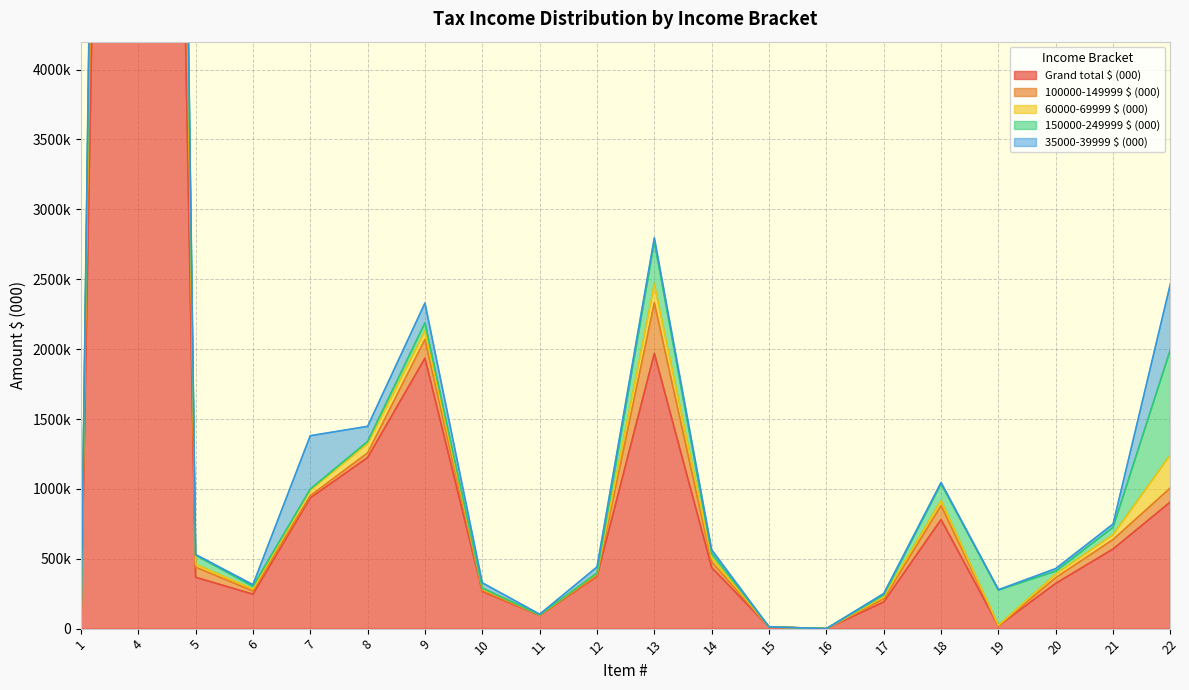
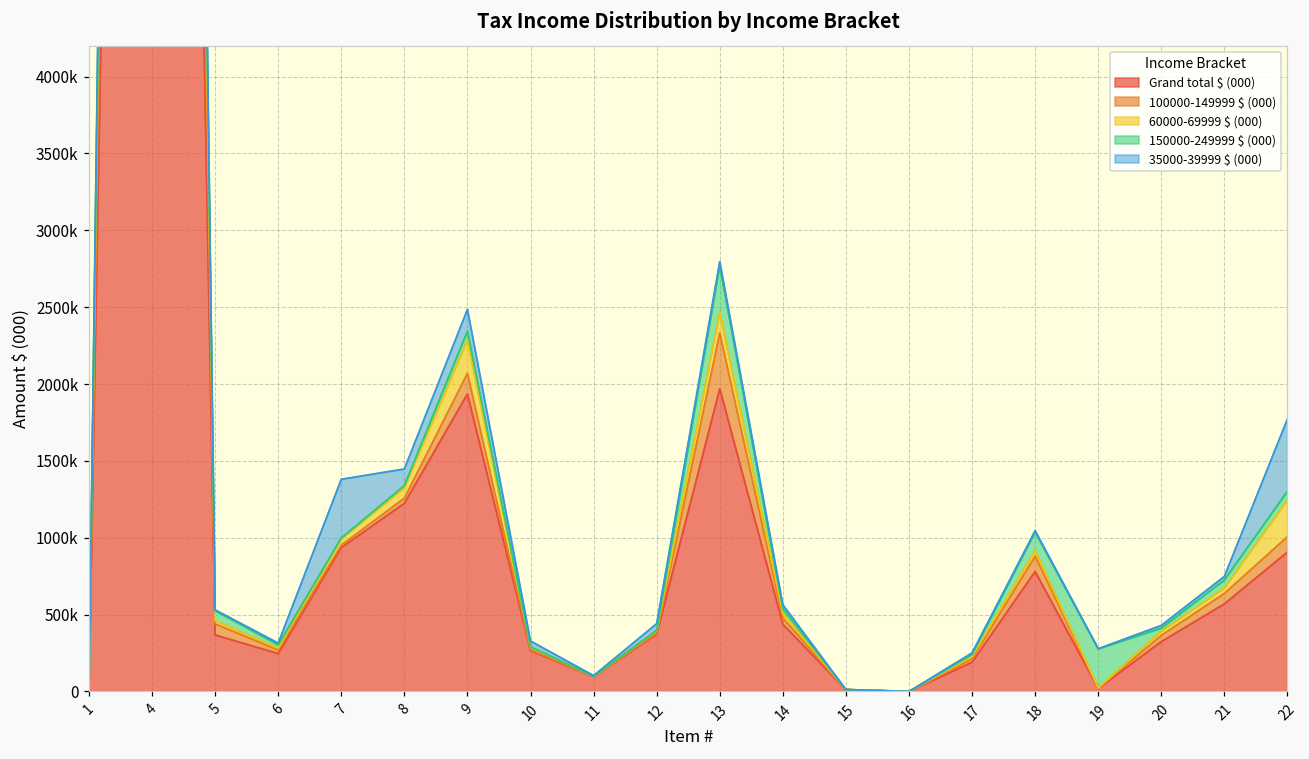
  {
    "60000-69999 $ (000)": {
      "5": 20000,
-     "9": 60000,
+     "9": 210000,
      "13": 130000,
      "14": 30000,
      "18": 40000,
      "20": 30000,
      "21": 30000,
      "22": 240000
    },
    "150000-249999 $ (000)": {
      "9": 60000,
      "13": 310000,
      "14": 30000,
      "21": 50000,
-     "22": 750000
+     "22": 60000
    },
    "35000-39999 $ (000)": {
      "7": 380000,
      "8": 110000,
      "9": 140000,
      "10": 40000,
      "12": 40000,
      "13": 30000,
      "14": 30000,
      "21": 20000,
      "22": 470000
    }
  }
